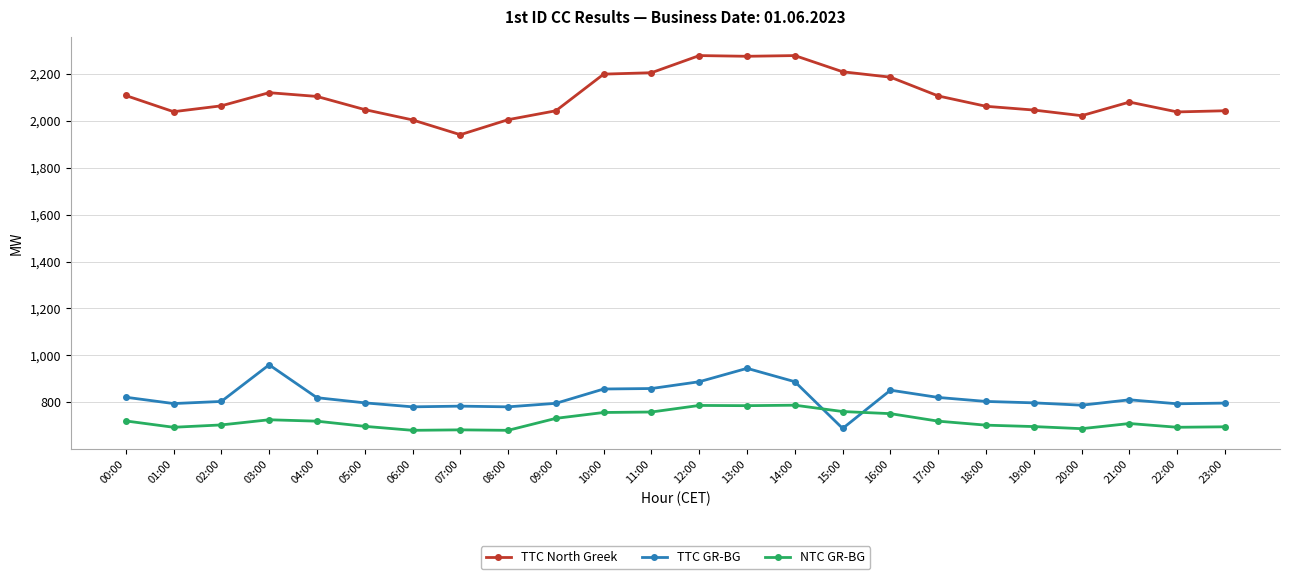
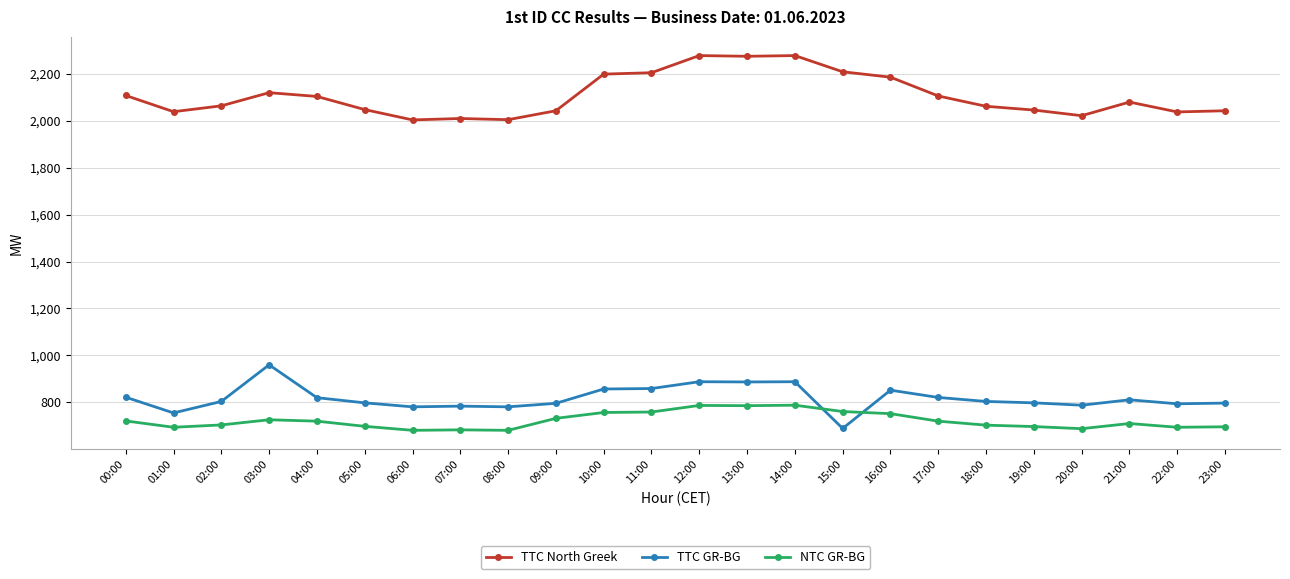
  {
    "TTC North Greek": {
      "00:00": "2,110",
      "01:00": "2,040",
      "02:00": "2,060",
      "03:00": "2,120",
      "04:00": "2,100",
      "05:00": "2,050",
      "06:00": "2,000",
-     "07:00": "1,940",
+     "07:00": "2,010",
      "08:00": "2,000",
      "09:00": "2,040",
      "10:00": "2,200",
      "11:00": "2,200",
      "12:00": "2,280",
      "13:00": "2,270",
      "14:00": "2,280",
      "15:00": "2,210",
      "16:00": "2,190",
      "17:00": "2,110",
      "18:00": "2,060",
      "19:00": "2,050",
      "20:00": "2,020",
      "21:00": "2,080",
      "22:00": "2,040",
      "23:00": "2,040"
    },
    "TTC GR-BG": {
      "00:00": "820",
-     "01:00": "800",
+     "01:00": "760",
      "02:00": "800",
      "03:00": "960",
      "04:00": "820",
      "05:00": "800",
      "06:00": "780",
      "07:00": "780",
      "08:00": "780",
      "09:00": "800",
      "10:00": "860",
      "11:00": "860",
      "12:00": "890",
-     "13:00": "950",
+     "13:00": "890",
      "14:00": "890",
      "15:00": "690",
      "16:00": "850",
      "17:00": "820",
      "18:00": "800",
      "19:00": "800",
      "20:00": "790",
      "21:00": "810",
      "22:00": "790",
      "23:00": "800"
    },
    "NTC GR-BG": {
      "00:00": "720",
      "01:00": "690",
      "02:00": "700",
      "03:00": "730",
      "04:00": "720",
      "05:00": "700",
      "06:00": "680",
      "07:00": "680",
      "08:00": "680",
      "09:00": "730",
      "10:00": "760",
      "11:00": "760",
      "12:00": "790",
      "13:00": "790",
      "14:00": "790",
      "15:00": "760",
      "16:00": "750",
      "17:00": "720",
      "18:00": "700",
      "19:00": "700",
      "20:00": "690",
      "21:00": "710",
      "22:00": "690",
      "23:00": "700"
    }
  }
